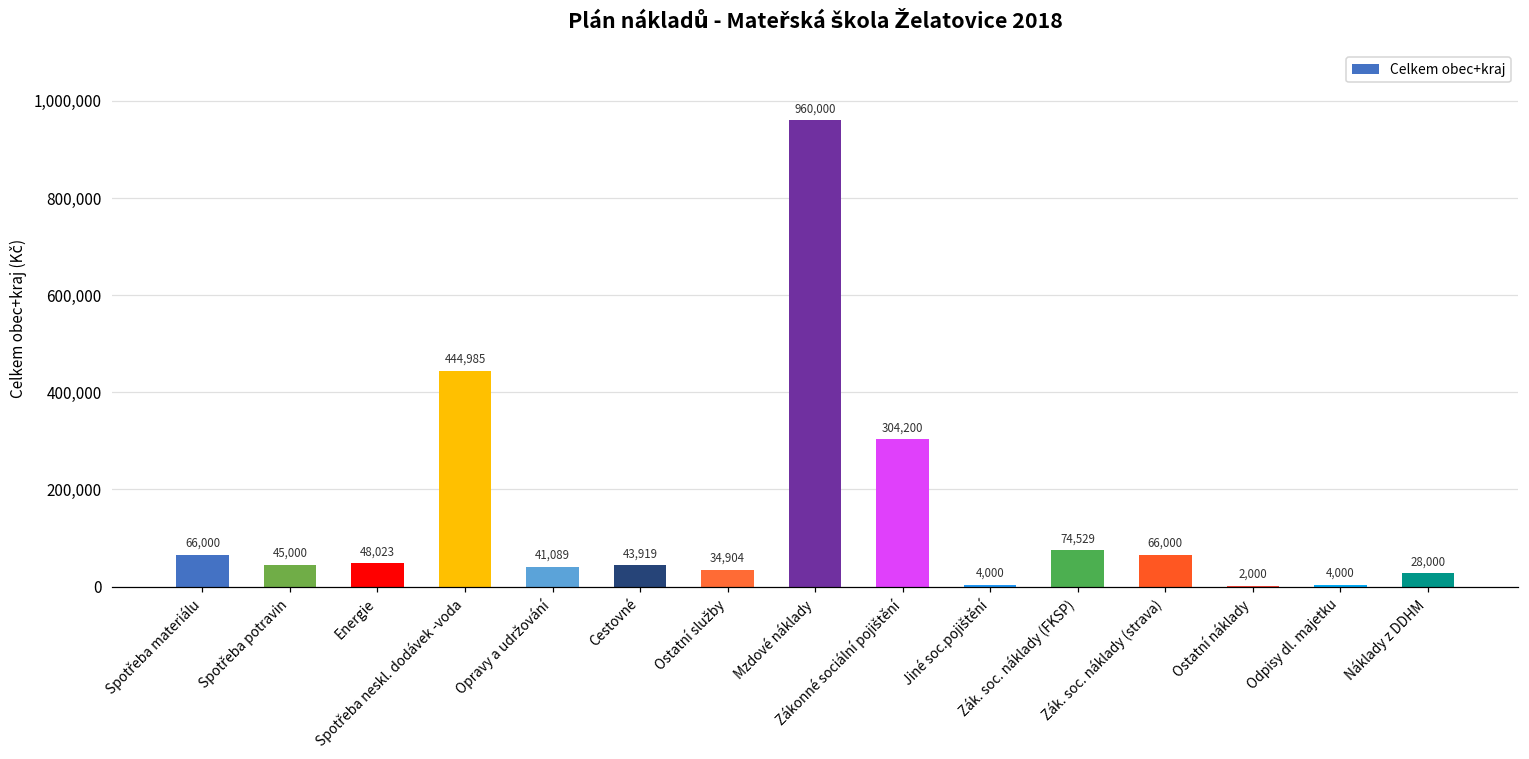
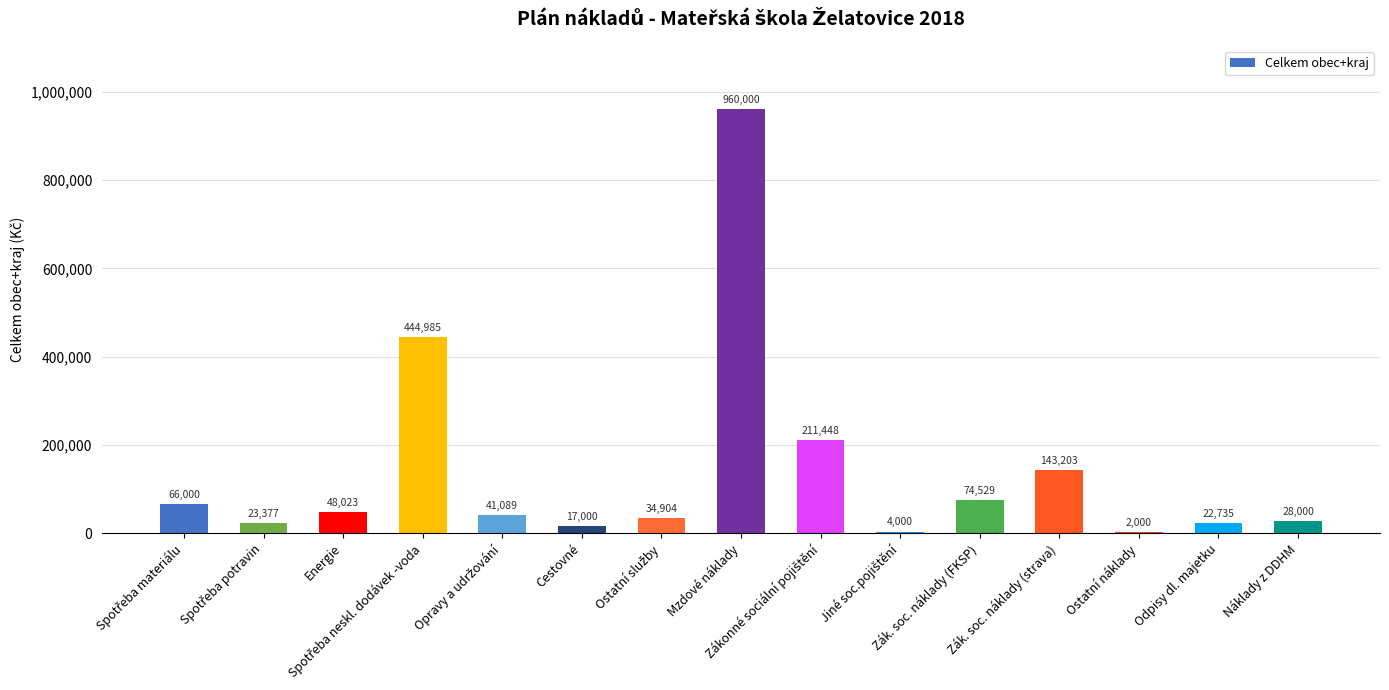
  {
    "Spotřeba materiálu": "66,000",
-   "Spotřeba potravin": "45,000",
+   "Spotřeba potravin": "23,377",
    "Energie": "48,023",
    "Spotřeba neskl. dodávek -voda": "444,985",
    "Opravy a udržování": "41,089",
-   "Cestovné": "43,919",
+   "Cestovné": "17,000",
    "Ostatní služby": "34,904",
    "Mzdové náklady": "960,000",
-   "Zákonné sociální pojištění": "304,200",
+   "Zákonné sociální pojištění": "211,448",
    "Jiné soc.pojištění": "4,000",
    "Zák. soc. náklady (FKSP)": "74,529",
-   "Zák. soc. náklady (strava)": "66,000",
+   "Zák. soc. náklady (strava)": "143,203",
    "Ostatní náklady": "2,000",
-   "Odpisy dl. majetku": "4,000",
+   "Odpisy dl. majetku": "22,735",
    "Náklady z DDHM": "28,000"
  }
